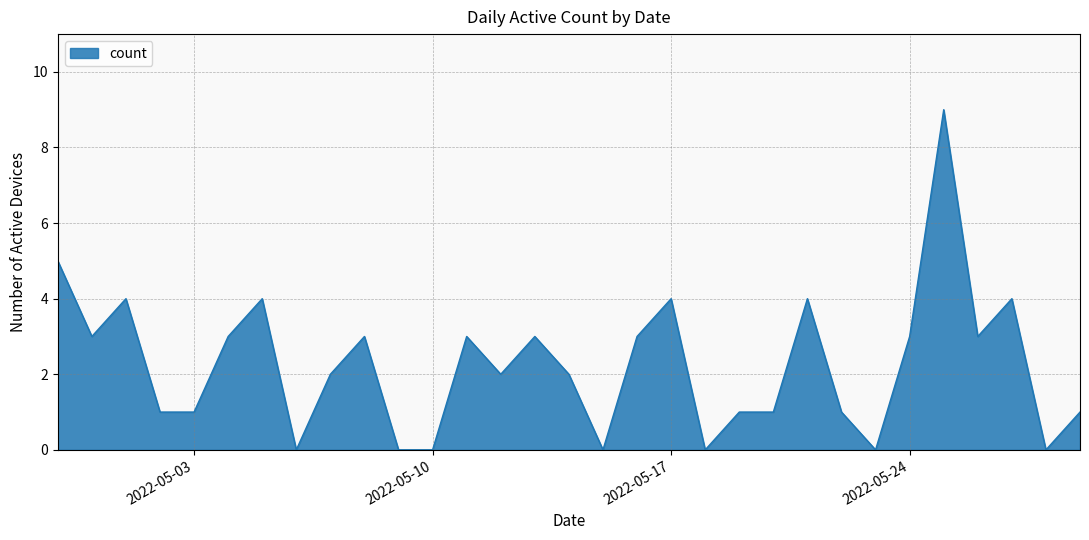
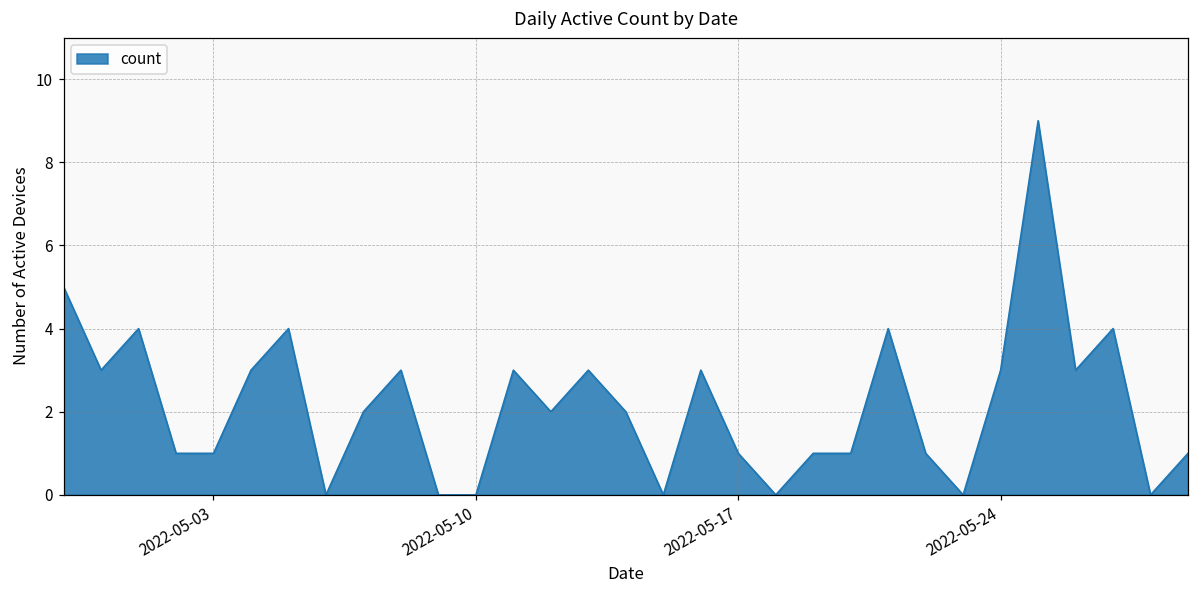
  {
    "2022-05-03": 1,
    "2022-05-10": 0,
-   "2022-05-17": 4,
+   "2022-05-17": 1,
    "2022-05-24": 3
  }
